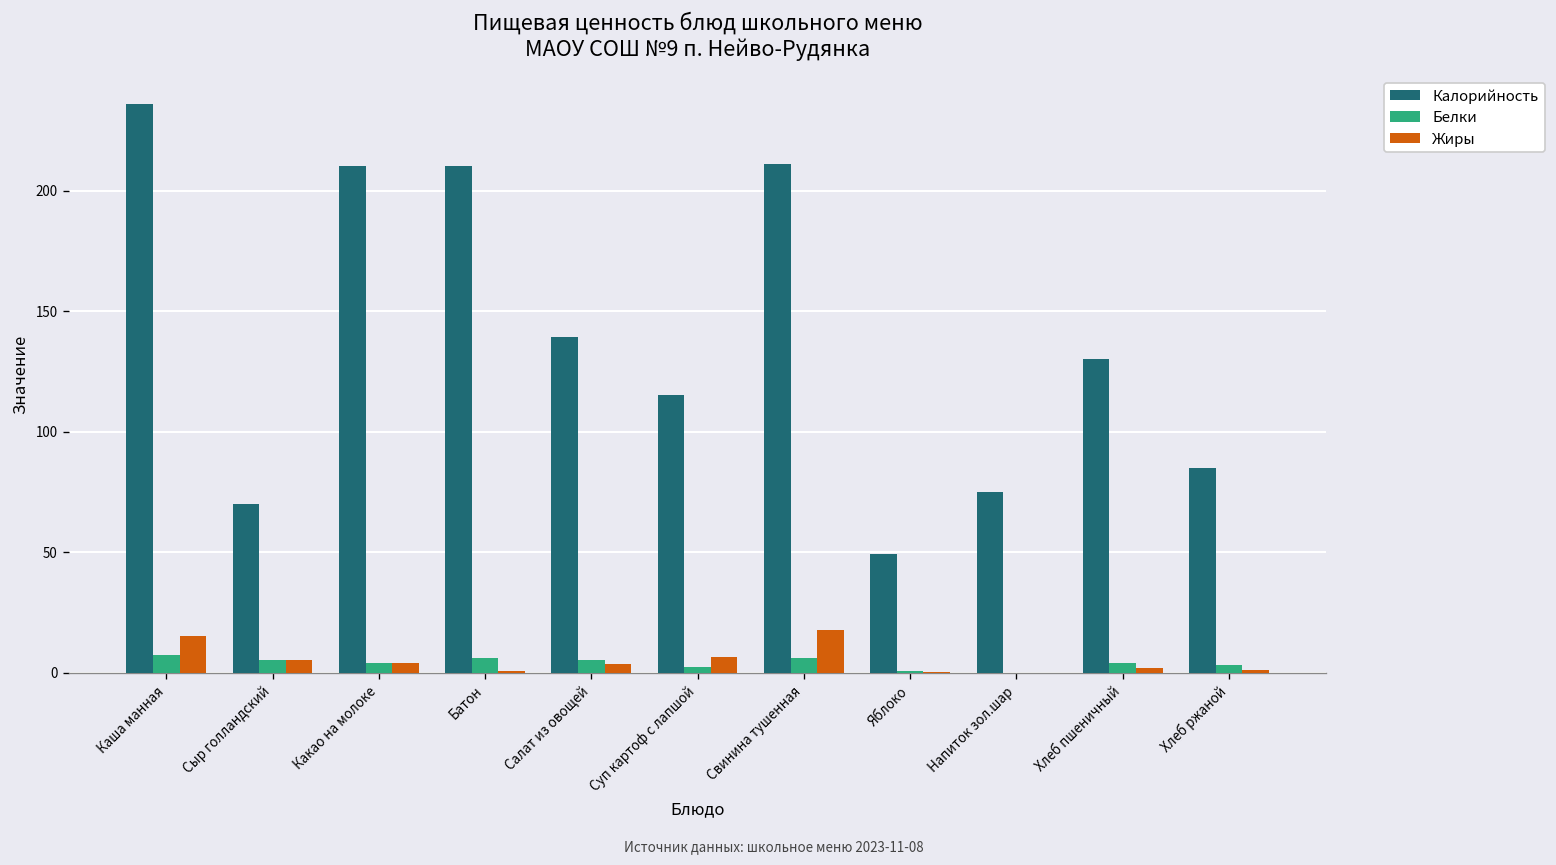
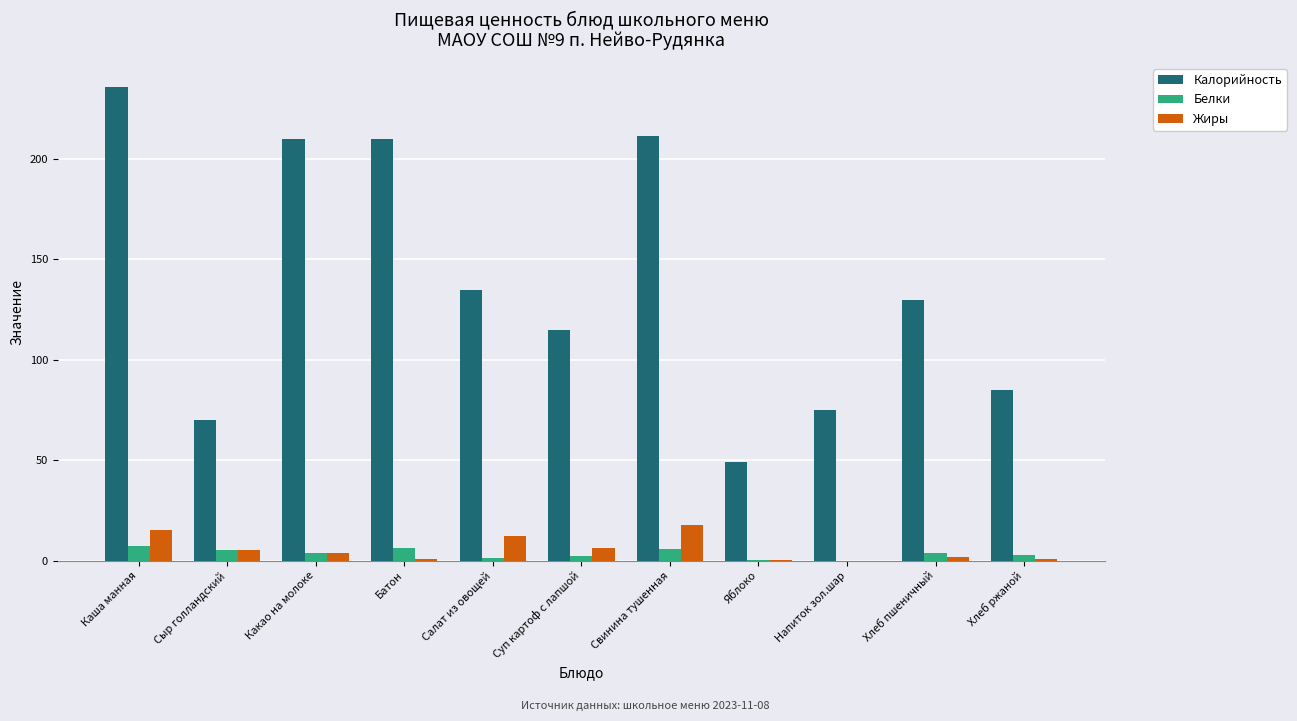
  {
    "Калорийность": {
      "Каша манная": 236,
      "Сыр голландский": 70,
      "Какао на молоке": 210,
      "Батон": 210,
-     "Салат из овощей": 139,
+     "Салат из овощей": 135,
      "Суп картоф с лапшой": 115,
      "Свинина тушенная": 211,
      "Яблоко": 49,
      "Напиток зол.шар": 75,
      "Хлеб пшеничный": 130,
      "Хлеб ржаной": 85
    },
    "Белки": {
      "Каша манная": 7,
      "Сыр голландский": 5,
      "Какао на молоке": 4,
      "Батон": 6,
-     "Салат из овощей": 5,
+     "Салат из овощей": 1,
      "Суп картоф с лапшой": 2,
      "Свинина тушенная": 6,
      "Напиток зол.шар": 0,
      "Хлеб пшеничный": 4,
      "Хлеб ржаной": 3
    },
    "Жиры": {
      "Каша манная": 15,
      "Сыр голландский": 5,
      "Какао на молоке": 4,
-     "Салат из овощей": 4,
+     "Салат из овощей": 12,
      "Суп картоф с лапшой": 6,
      "Свинина тушенная": 18,
      "Напиток зол.шар": 0,
      "Хлеб пшеничный": 2
    }
  }
